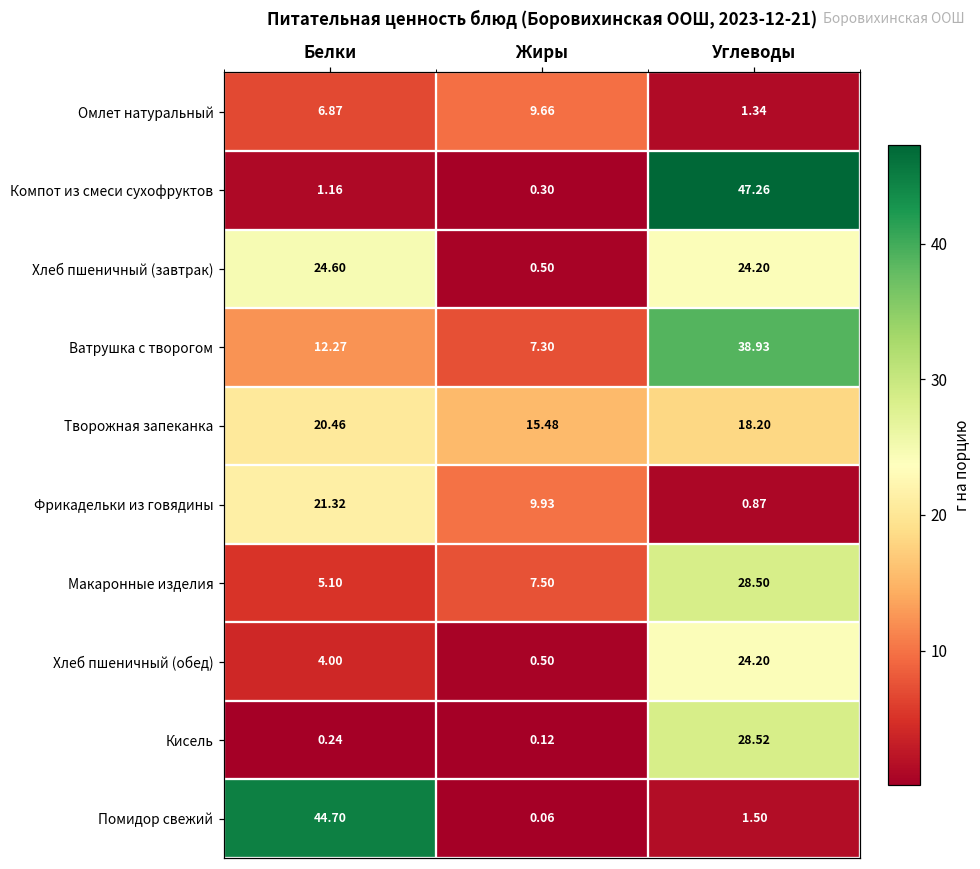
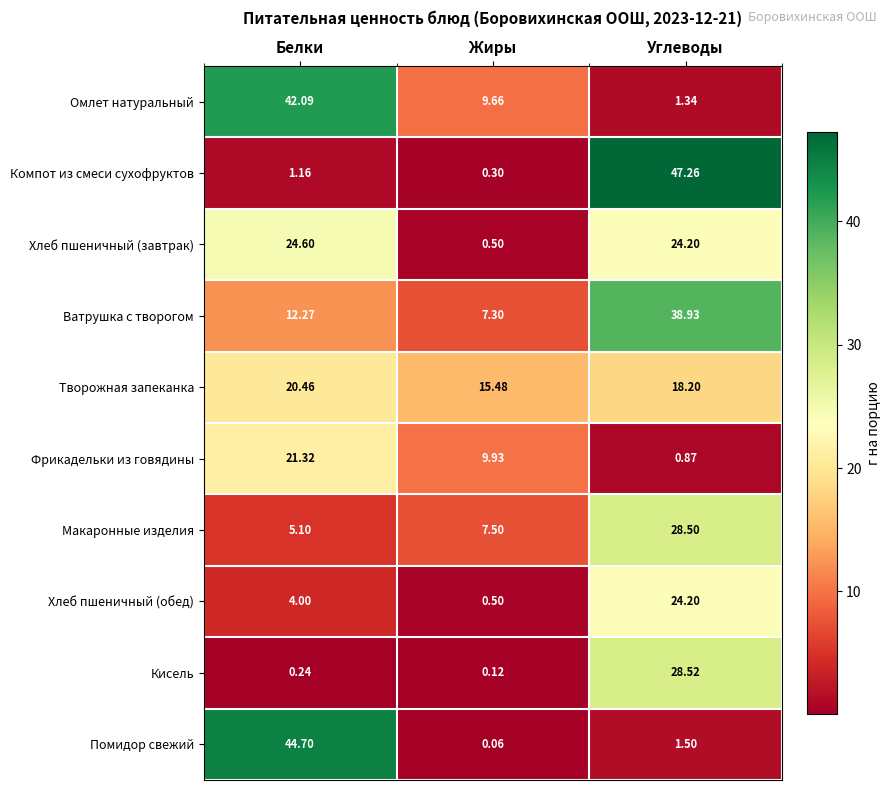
  {
    "Омлет натуральный": {
-     "Белки": 6.87,
+     "Белки": 42.09,
      "Жиры": 9.66,
      "Углеводы": 1.34
    },
    "Компот из смеси сухофруктов": {
      "Белки": 1.16,
      "Жиры": 0.30,
      "Углеводы": 47.26
    },
    "Хлеб пшеничный (завтрак)": {
      "Белки": 24.60,
      "Жиры": 0.50,
      "Углеводы": 24.20
    },
    "Ватрушка с творогом": {
      "Белки": 12.27,
      "Жиры": 7.30,
      "Углеводы": 38.93
    },
    "Творожная запеканка": {
      "Белки": 20.46,
      "Жиры": 15.48,
      "Углеводы": 18.20
    },
    "Фрикадельки из говядины": {
      "Белки": 21.32,
      "Жиры": 9.93,
      "Углеводы": 0.87
    },
    "Макаронные изделия": {
      "Белки": 5.10,
      "Жиры": 7.50,
      "Углеводы": 28.50
    },
    "Хлеб пшеничный (обед)": {
      "Белки": 4.00,
      "Жиры": 0.50,
      "Углеводы": 24.20
    },
    "Кисель": {
      "Белки": 0.24,
      "Жиры": 0.12,
      "Углеводы": 28.52
    },
    "Помидор свежий": {
      "Белки": 44.70,
      "Жиры": 0.06,
      "Углеводы": 1.50
    }
  }
